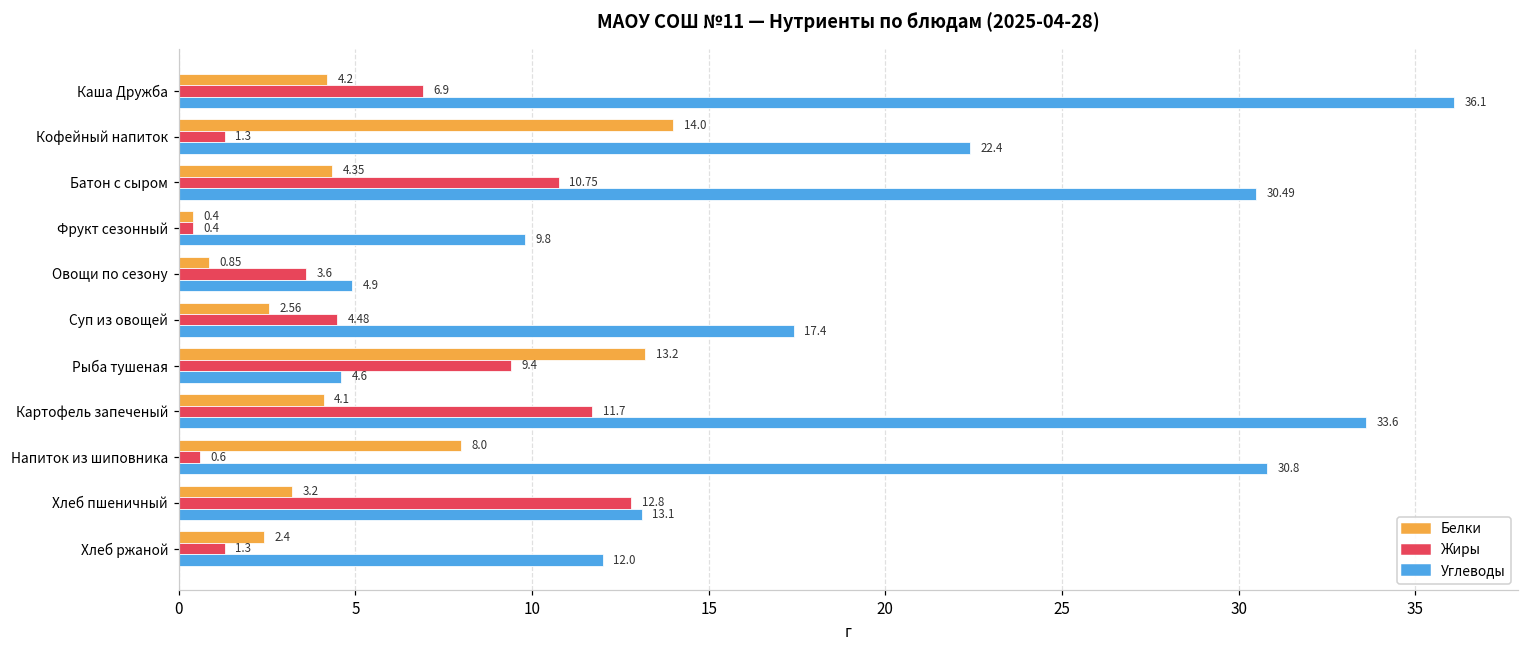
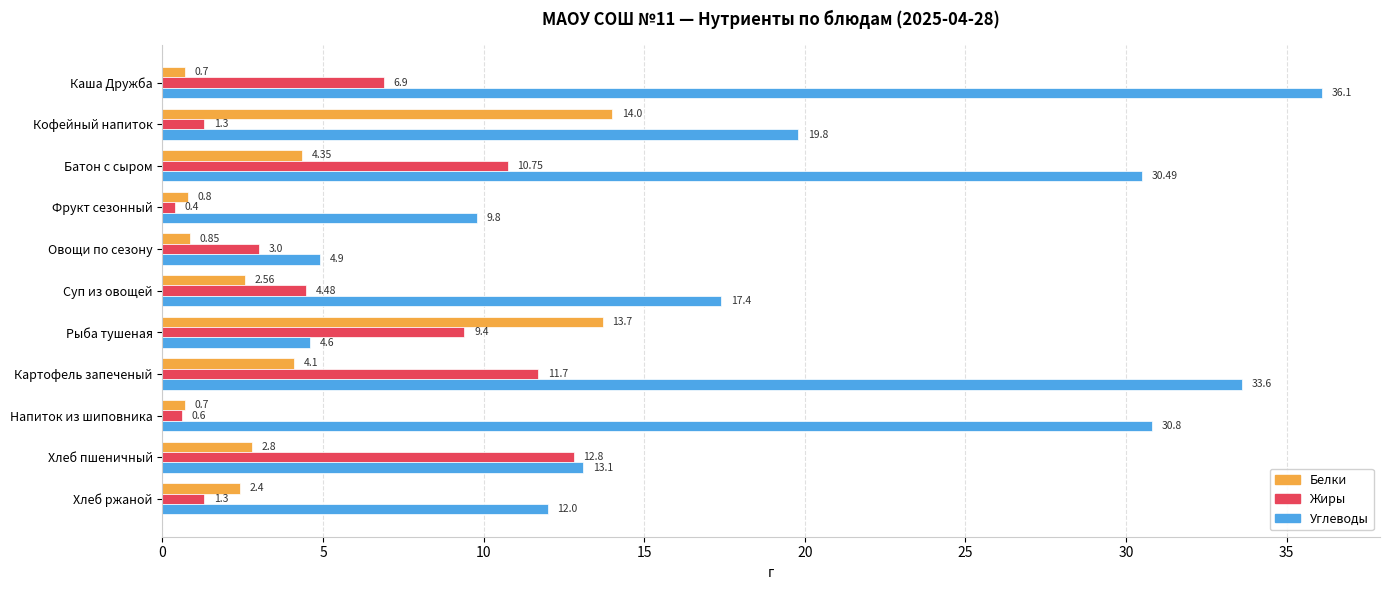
  {
    "Белки": {
-     "Каша Дружба": 4.2,
+     "Каша Дружба": 0.7,
      "Кофейный напиток": 14.0,
      "Батон с сыром": 4.35,
-     "Фрукт сезонный": 0.4,
+     "Фрукт сезонный": 0.8,
      "Овощи по сезону": 0.85,
      "Суп из овощей": 2.56,
-     "Рыба тушеная": 13.2,
+     "Рыба тушеная": 13.7,
      "Картофель запеченый": 4.1,
-     "Напиток из шиповника": 8.0,
-     "Хлеб пшеничный": 3.2,
+     "Напиток из шиповника": 0.7,
+     "Хлеб пшеничный": 2.8,
      "Хлеб ржаной": 2.4
    },
    "Жиры": {
      "Каша Дружба": 6.9,
      "Кофейный напиток": 1.3,
      "Батон с сыром": 10.75,
      "Фрукт сезонный": 0.4,
-     "Овощи по сезону": 3.6,
+     "Овощи по сезону": 3.0,
      "Суп из овощей": 4.48,
      "Рыба тушеная": 9.4,
      "Картофель запеченый": 11.7,
      "Напиток из шиповника": 0.6,
      "Хлеб пшеничный": 12.8,
      "Хлеб ржаной": 1.3
    },
    "Углеводы": {
      "Каша Дружба": 36.1,
-     "Кофейный напиток": 22.4,
+     "Кофейный напиток": 19.8,
      "Батон с сыром": 30.49,
      "Фрукт сезонный": 9.8,
      "Овощи по сезону": 4.9,
      "Суп из овощей": 17.4,
      "Рыба тушеная": 4.6,
      "Картофель запеченый": 33.6,
      "Напиток из шиповника": 30.8,
      "Хлеб пшеничный": 13.1,
      "Хлеб ржаной": 12.0
    }
  }
